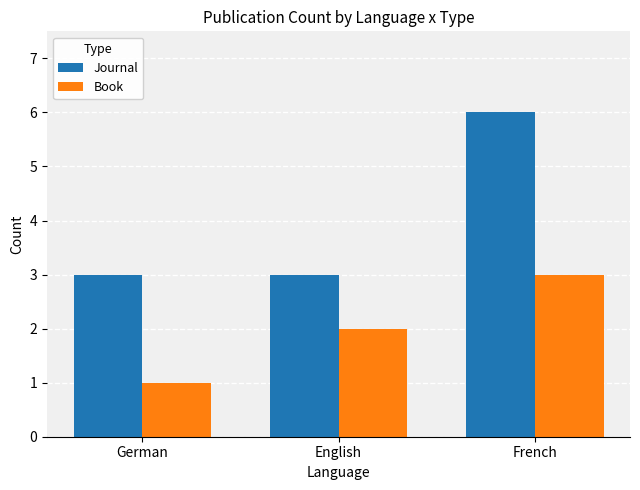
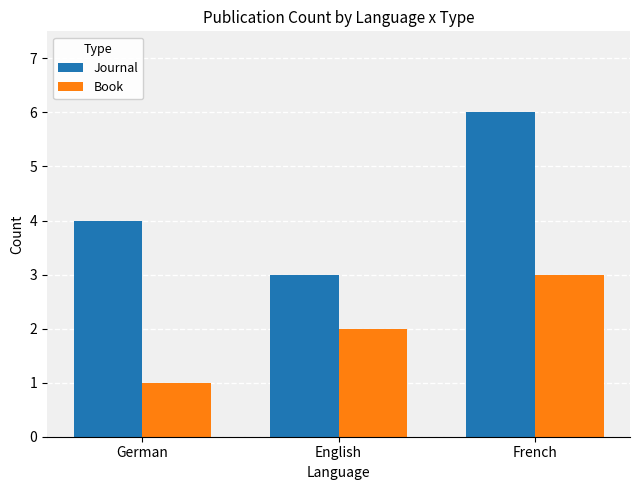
  {
    "Journal": {
-     "German": 3,
+     "German": 4,
      "English": 3,
      "French": 6
    },
    "Book": {
      "German": 1,
      "English": 2,
      "French": 3
    }
  }
